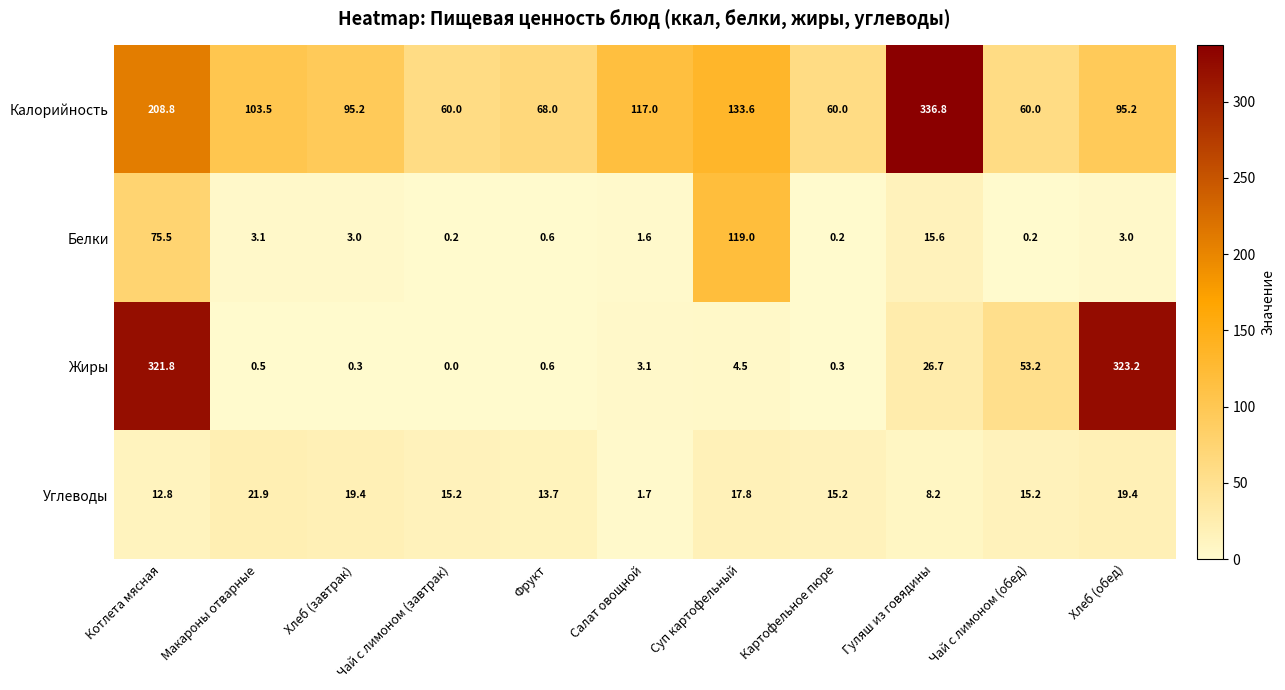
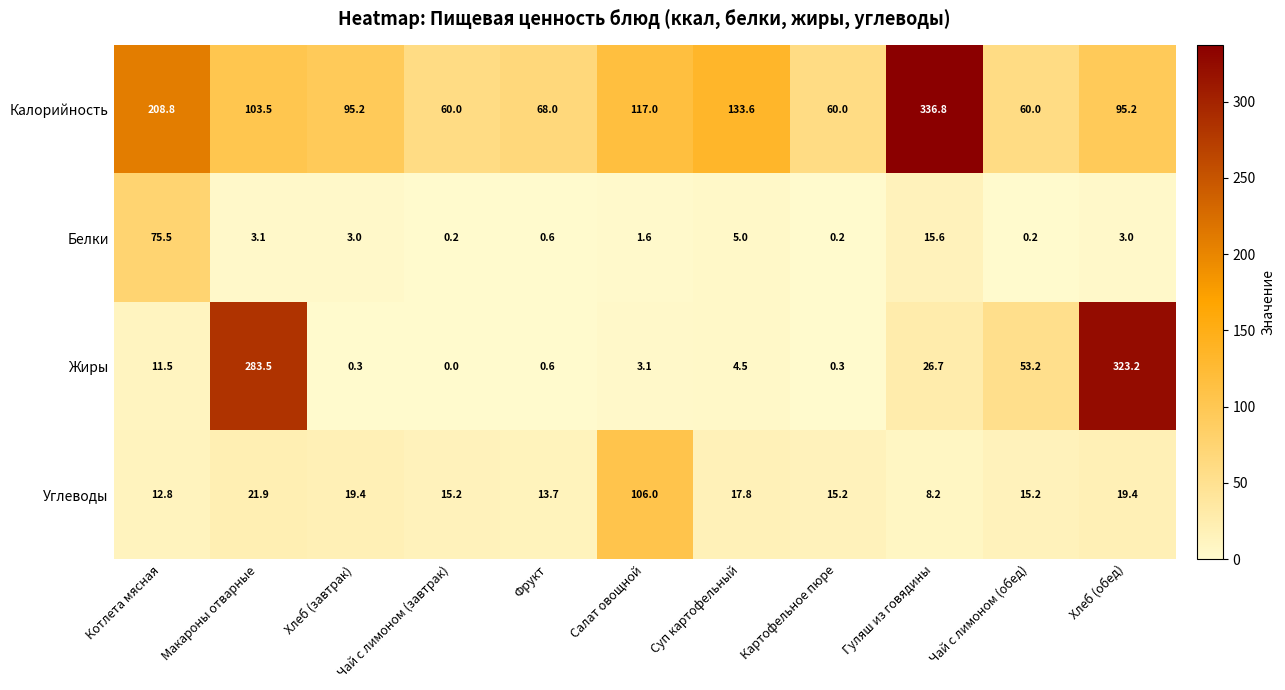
  {
    "Калорийность": {
      "Котлета мясная": 208.8,
      "Макароны отварные": 103.5,
      "Хлеб (завтрак)": 95.2,
      "Чай с лимоном (завтрак)": 60.0,
      "Фрукт": 68.0,
      "Салат овощной": 117.0,
      "Суп картофельный": 133.6,
      "Картофельное пюре": 60.0,
      "Гуляш из говядины": 336.8,
      "Чай с лимоном (обед)": 60.0,
      "Хлеб (обед)": 95.2
    },
    "Белки": {
      "Котлета мясная": 75.5,
      "Макароны отварные": 3.1,
      "Хлеб (завтрак)": 3.0,
      "Чай с лимоном (завтрак)": 0.2,
      "Фрукт": 0.6,
      "Салат овощной": 1.6,
-     "Суп картофельный": 119.0,
+     "Суп картофельный": 5.0,
      "Картофельное пюре": 0.2,
      "Гуляш из говядины": 15.6,
      "Чай с лимоном (обед)": 0.2,
      "Хлеб (обед)": 3.0
    },
    "Жиры": {
-     "Котлета мясная": 321.8,
-     "Макароны отварные": 0.5,
+     "Котлета мясная": 11.5,
+     "Макароны отварные": 283.5,
      "Хлеб (завтрак)": 0.3,
      "Чай с лимоном (завтрак)": 0.0,
      "Фрукт": 0.6,
      "Салат овощной": 3.1,
      "Суп картофельный": 4.5,
      "Картофельное пюре": 0.3,
      "Гуляш из говядины": 26.7,
      "Чай с лимоном (обед)": 53.2,
      "Хлеб (обед)": 323.2
    },
    "Углеводы": {
      "Котлета мясная": 12.8,
      "Макароны отварные": 21.9,
      "Хлеб (завтрак)": 19.4,
      "Чай с лимоном (завтрак)": 15.2,
      "Фрукт": 13.7,
-     "Салат овощной": 1.7,
+     "Салат овощной": 106.0,
      "Суп картофельный": 17.8,
      "Картофельное пюре": 15.2,
      "Гуляш из говядины": 8.2,
      "Чай с лимоном (обед)": 15.2,
      "Хлеб (обед)": 19.4
    }
  }
